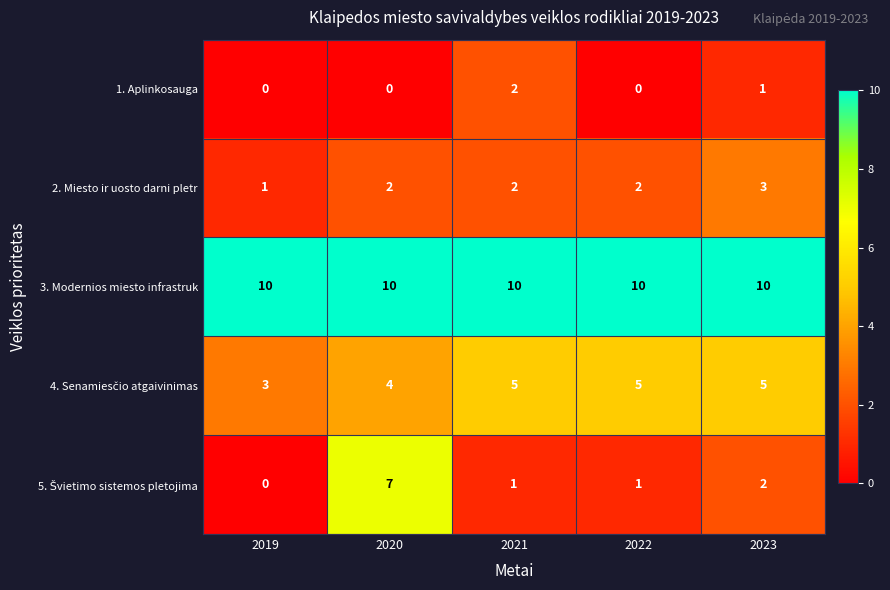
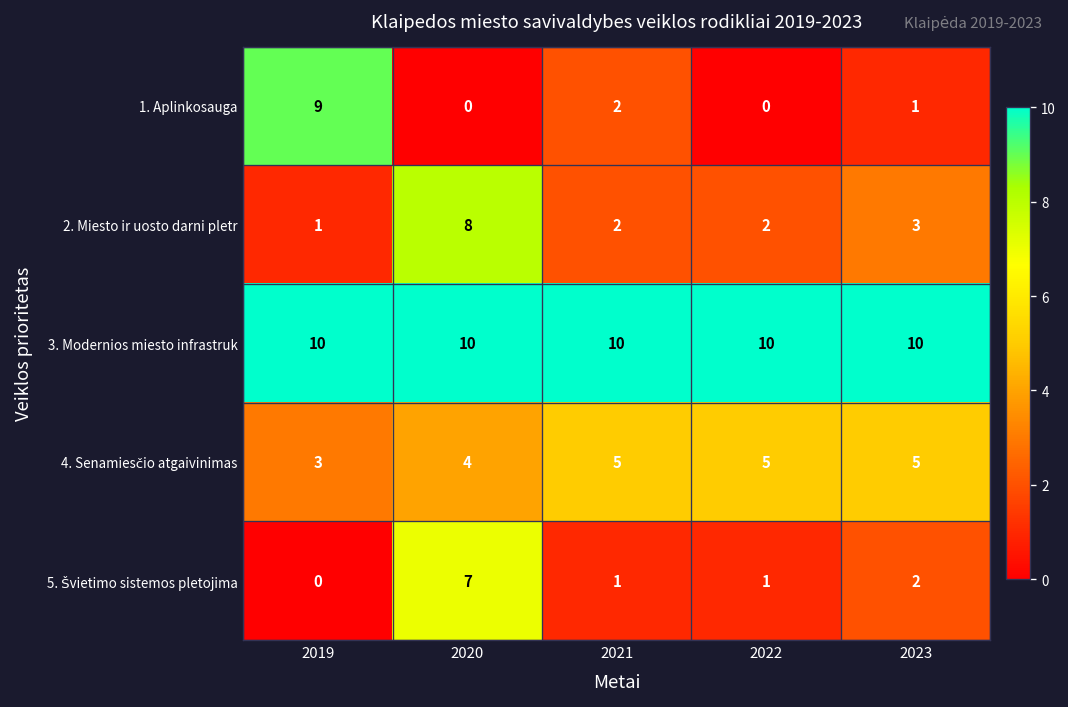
  {
    "1. Aplinkosauga": {
-     "2019": 0,
+     "2019": 9,
      "2020": 0,
      "2021": 2,
      "2022": 0,
      "2023": 1
    },
    "2. Miesto ir uosto darni pletr": {
      "2019": 1,
-     "2020": 2,
+     "2020": 8,
      "2021": 2,
      "2022": 2,
      "2023": 3
    },
    "3. Modernios miesto infrastruk": {
      "2019": 10,
      "2020": 10,
      "2021": 10,
      "2022": 10,
      "2023": 10
    },
    "4. Senamiesčio atgaivinimas": {
      "2019": 3,
      "2020": 4,
      "2021": 5,
      "2022": 5,
      "2023": 5
    },
    "5. Švietimo sistemos pletojima": {
      "2019": 0,
      "2020": 7,
      "2021": 1,
      "2022": 1,
      "2023": 2
    }
  }
